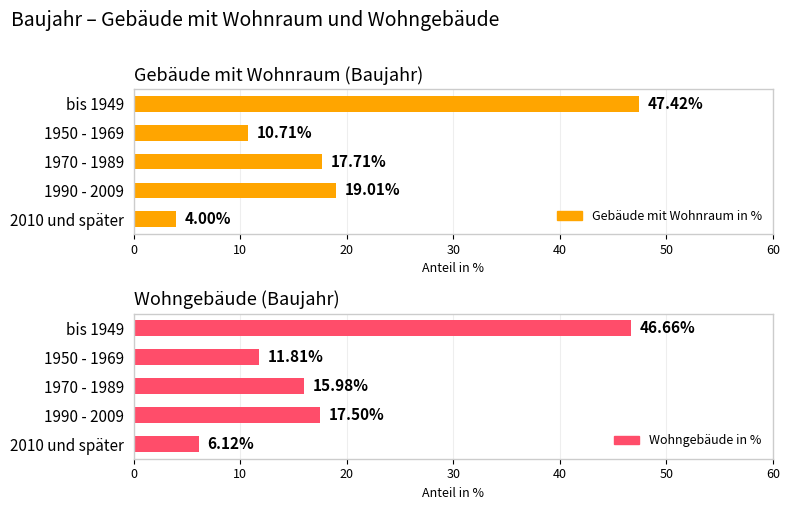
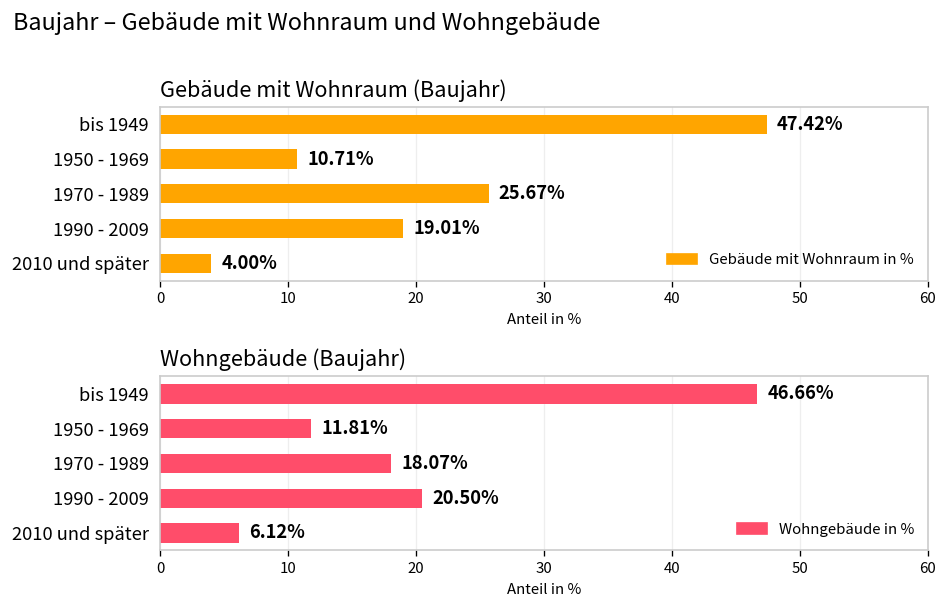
  {
    "Gebäude mit Wohnraum (Baujahr)": {
      "bis 1949": "47.42%",
      "1950 - 1969": "10.71%",
-     "1970 - 1989": "17.71%",
+     "1970 - 1989": "25.67%",
      "1990 - 2009": "19.01%",
      "2010 und später": "4.00%"
    },
    "Wohngebäude (Baujahr)": {
      "bis 1949": "46.66%",
      "1950 - 1969": "11.81%",
-     "1970 - 1989": "15.98%",
-     "1990 - 2009": "17.50%",
+     "1970 - 1989": "18.07%",
+     "1990 - 2009": "20.50%",
      "2010 und später": "6.12%"
    }
  }
